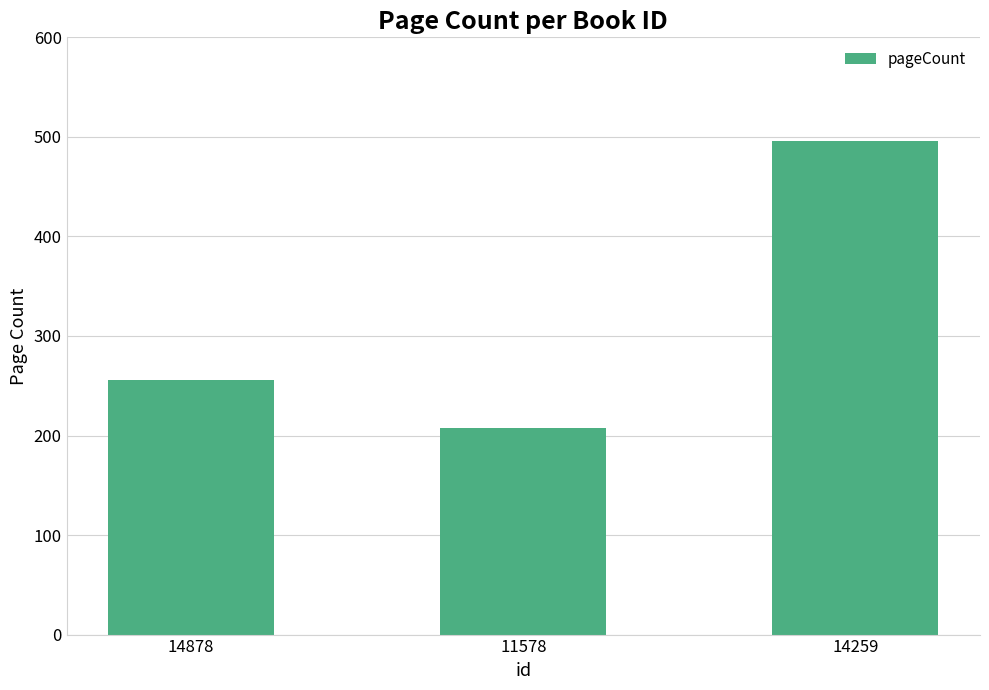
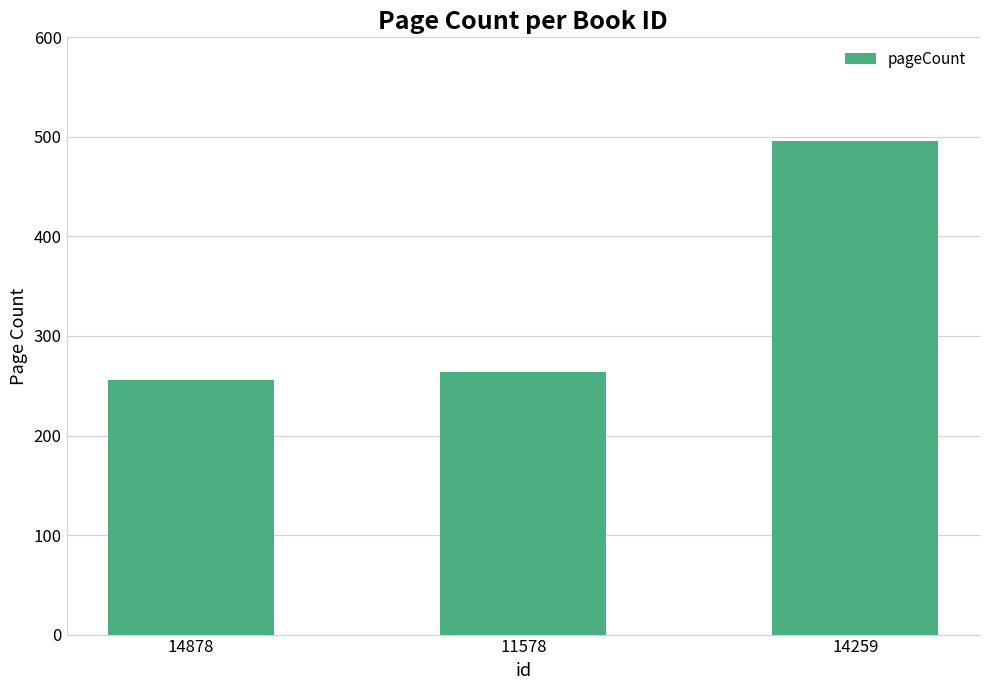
  {
    "14878": 260,
-   "11578": 210,
+   "11578": 260,
    "14259": 500
  }
